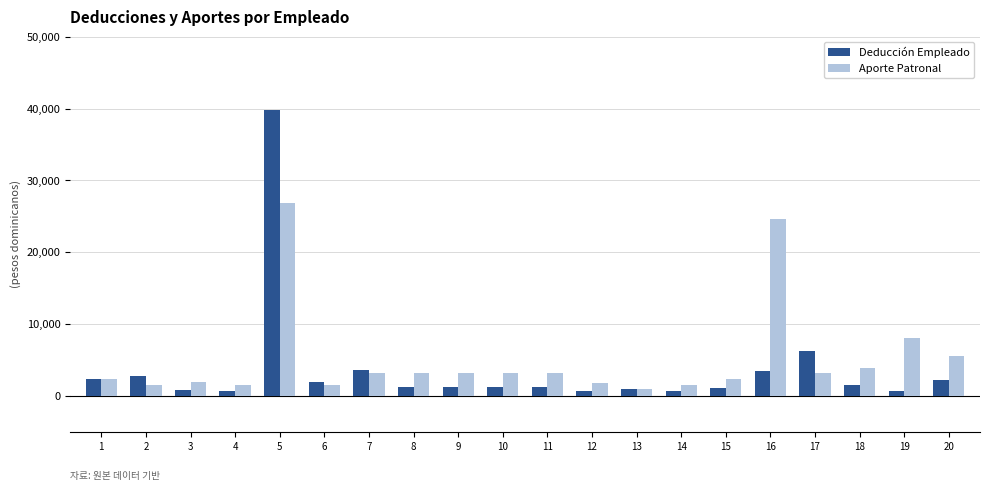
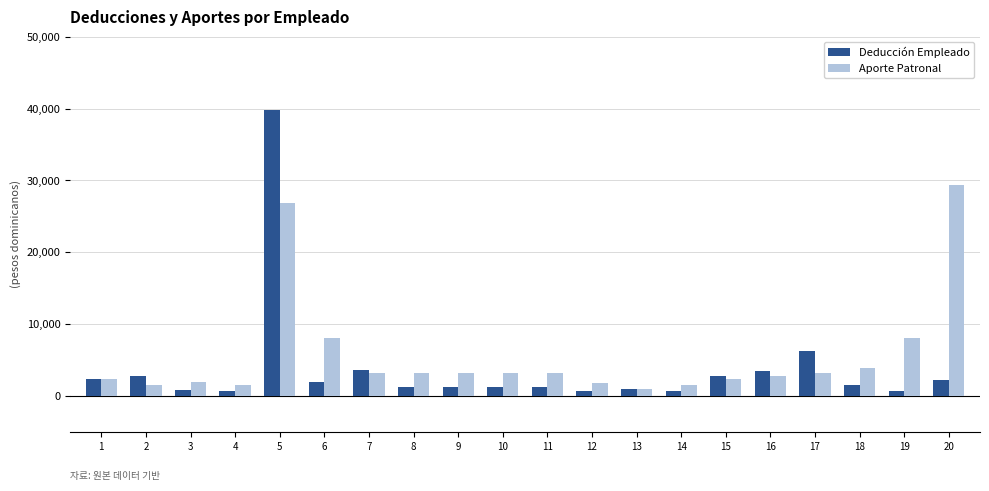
  {
    "Deducción Empleado": {
      "1": "2,000",
      "2": "3,000",
      "3": "1,000",
      "4": "1,000",
      "5": "40,000",
      "6": "2,000",
      "7": "4,000",
      "8": "1,000",
      "9": "1,000",
      "10": "1,000",
      "11": "1,000",
      "12": "1,000",
      "13": "1,000",
      "14": "1,000",
-     "15": "1,000",
+     "15": "3,000",
      "16": "3,000",
      "17": "6,000",
      "18": "2,000",
      "19": "1,000",
      "20": "2,000"
    },
    "Aporte Patronal": {
      "1": "2,000",
      "2": "2,000",
      "3": "2,000",
      "4": "2,000",
      "5": "27,000",
-     "6": "2,000",
+     "6": "8,000",
      "7": "3,000",
      "8": "3,000",
      "9": "3,000",
      "10": "3,000",
      "11": "3,000",
      "12": "2,000",
      "13": "1,000",
      "14": "2,000",
      "15": "2,000",
-     "16": "25,000",
+     "16": "3,000",
      "17": "3,000",
      "18": "4,000",
      "19": "8,000",
-     "20": "5,000"
+     "20": "29,000"
    }
  }
